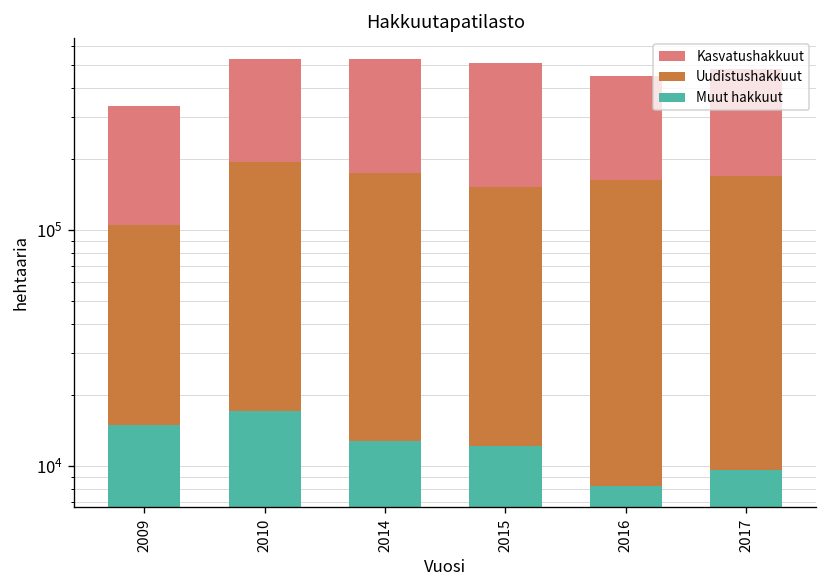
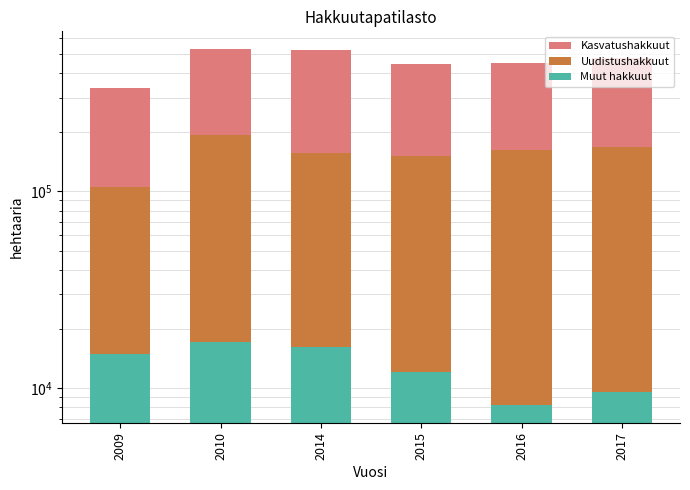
  {
    "Kasvatushakkuut": {
      "2009": 330000,
      "2010": 530000,
      "2014": 530000,
-     "2015": 510000,
+     "2015": 450000,
      "2016": 450000
    },
    "Uudistushakkuut": {
-     "2014": 170000
+     "2014": 160000
    },
    "Muut hakkuut": {
-     "2014": 13000
+     "2014": 16000
    }
  }
